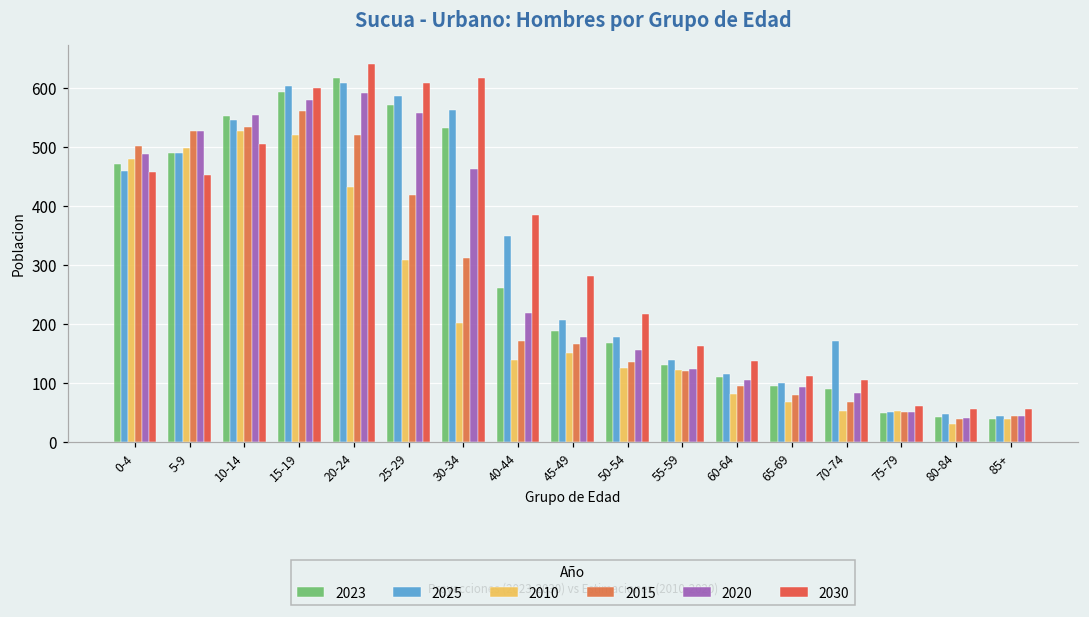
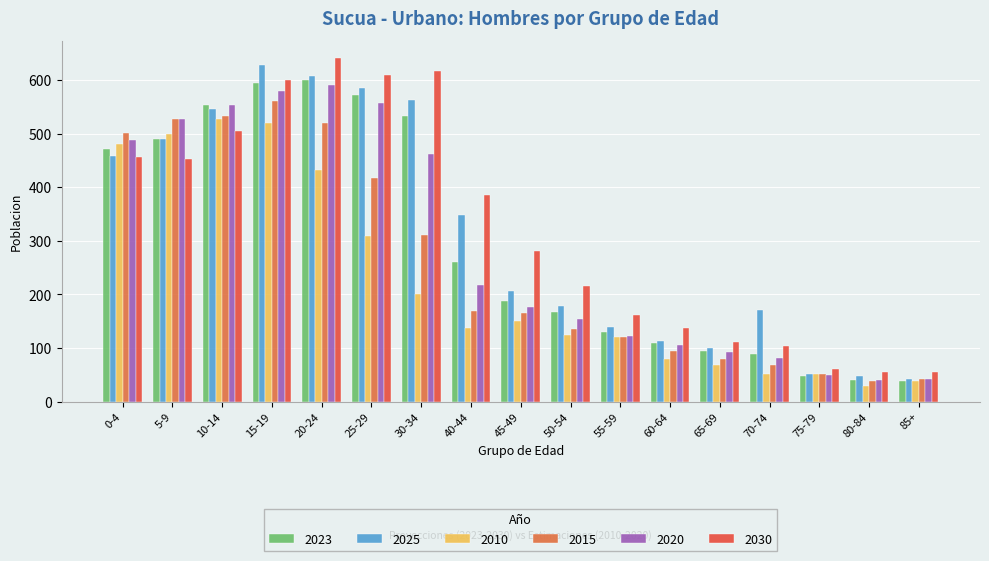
  {
    "2023": {
      "0-4": 470,
      "5-9": 490,
      "10-14": 550,
      "15-19": 590,
-     "20-24": 620,
+     "20-24": 600,
      "25-29": 570,
      "30-34": 530,
      "40-44": 260,
      "45-49": 190,
      "50-54": 170,
      "55-59": 130,
      "60-64": 110,
      "65-69": 100,
      "70-74": 90,
      "75-79": 50,
      "80-84": 40,
      "85+": 40
    },
    "2025": {
      "0-4": 460,
      "5-9": 490,
      "10-14": 550,
-     "15-19": 600,
+     "15-19": 630,
      "20-24": 610,
      "25-29": 590,
      "30-34": 560,
      "40-44": 350,
      "45-49": 210,
      "50-54": 180,
      "55-59": 140,
      "60-64": 110,
      "65-69": 100,
      "70-74": 170,
      "75-79": 50,
      "80-84": 50,
      "85+": 40
    },
    "2010": {
      "0-4": 480,
      "5-9": 500,
      "10-14": 530,
      "15-19": 520,
      "20-24": 430,
      "25-29": 310,
      "30-34": 200,
      "40-44": 140,
      "45-49": 150,
      "50-54": 130,
      "55-59": 120,
      "60-64": 80,
      "65-69": 70,
      "70-74": 50,
      "75-79": 50,
      "80-84": 30,
      "85+": 40
    },
    "2020": {
      "0-4": 490,
      "5-9": 530,
      "10-14": 550,
      "15-19": 580,
      "20-24": 590,
      "25-29": 560,
      "30-34": 460,
      "40-44": 220,
      "45-49": 180,
      "50-54": 160,
      "55-59": 120,
      "60-64": 110,
      "65-69": 90,
      "70-74": 80,
      "75-79": 50,
      "80-84": 40,
      "85+": 40
    }
  }
